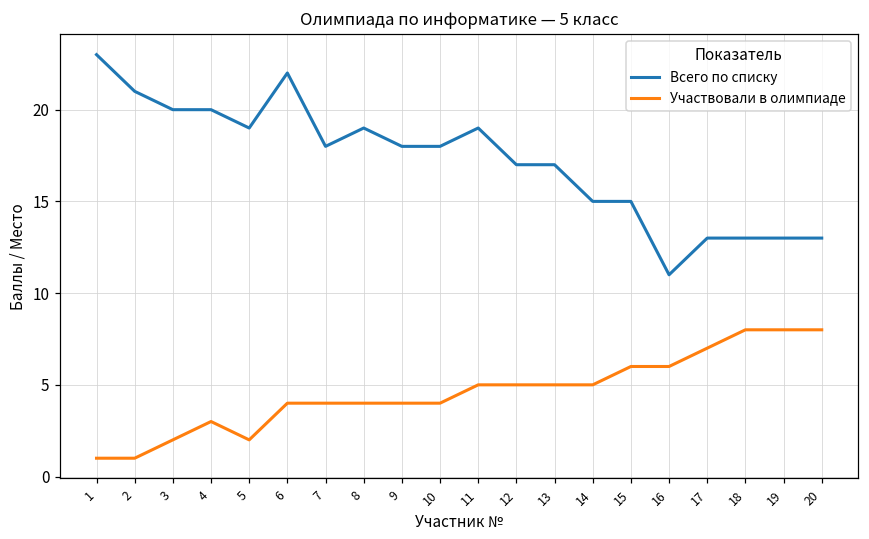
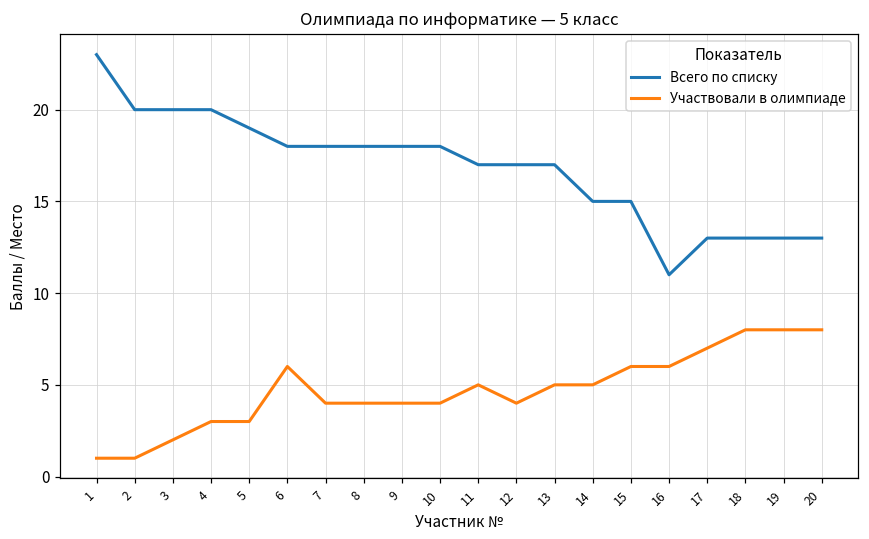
  {
    "Всего по списку": {
      "1": 23,
-     "2": 21,
+     "2": 20,
      "3": 20,
      "4": 20,
      "5": 19,
-     "6": 22,
+     "6": 18,
      "7": 18,
-     "8": 19,
+     "8": 18,
      "9": 18,
      "10": 18,
-     "11": 19,
+     "11": 17,
      "12": 17,
      "13": 17,
      "14": 15,
      "15": 15,
      "16": 11,
      "17": 13,
      "18": 13,
      "19": 13,
      "20": 13
    },
    "Участвовали в олимпиаде": {
      "1": 1,
      "2": 1,
      "3": 2,
      "4": 3,
-     "5": 2,
-     "6": 4,
+     "5": 3,
+     "6": 6,
      "7": 4,
      "8": 4,
      "9": 4,
      "10": 4,
      "11": 5,
-     "12": 5,
+     "12": 4,
      "13": 5,
      "14": 5,
      "15": 6,
      "16": 6,
      "17": 7,
      "18": 8,
      "19": 8,
      "20": 8
    }
  }
